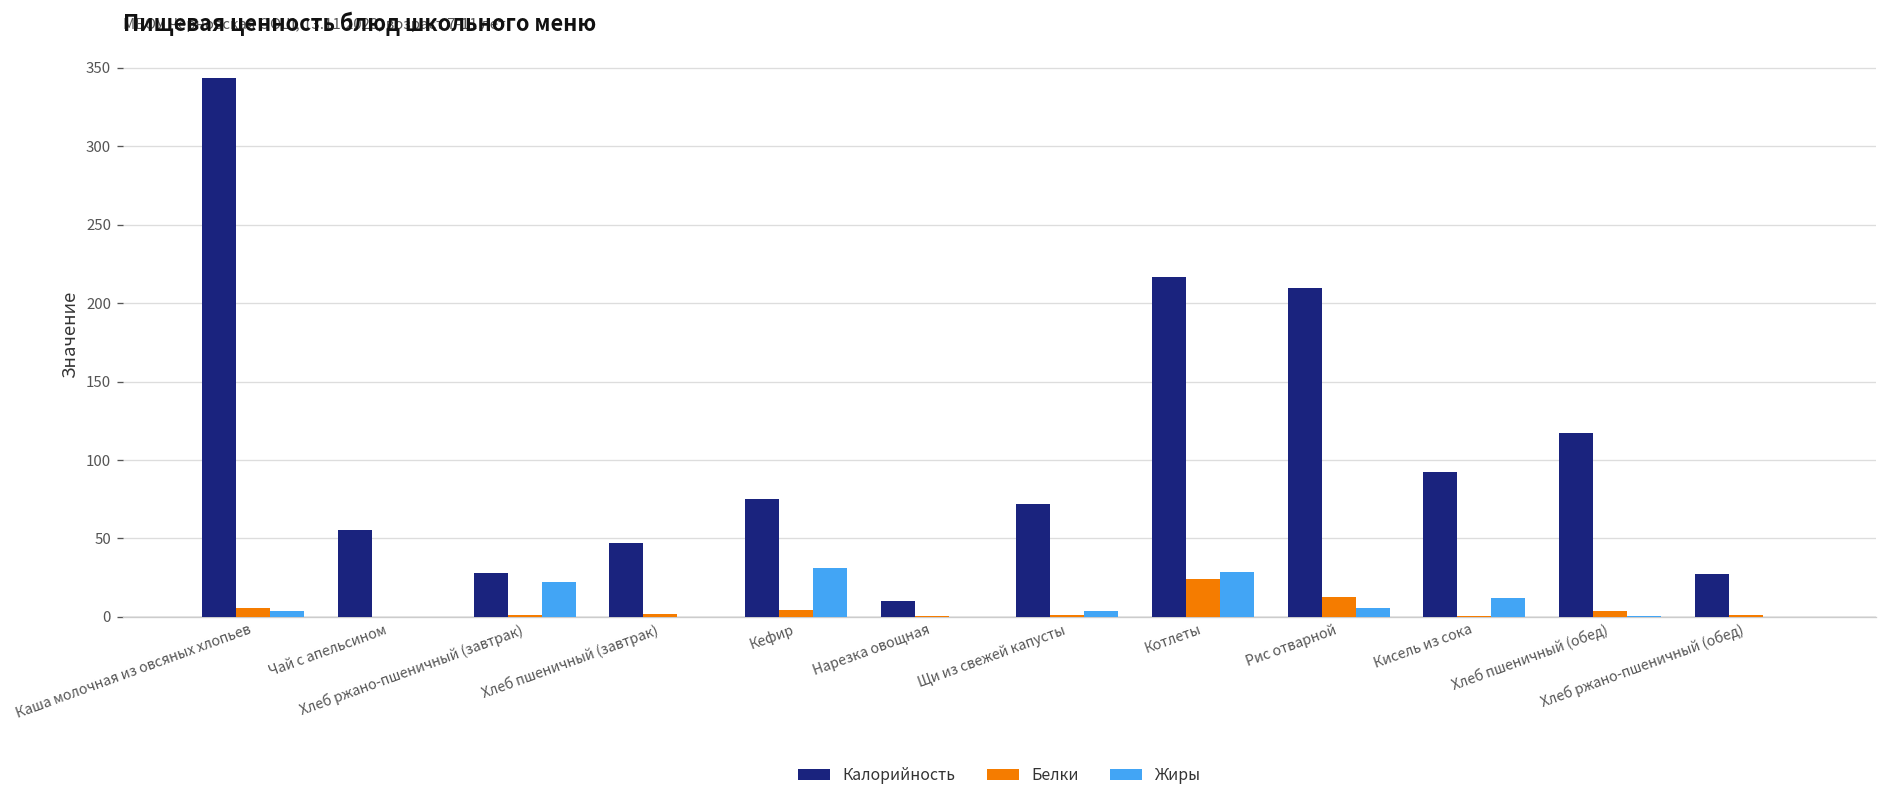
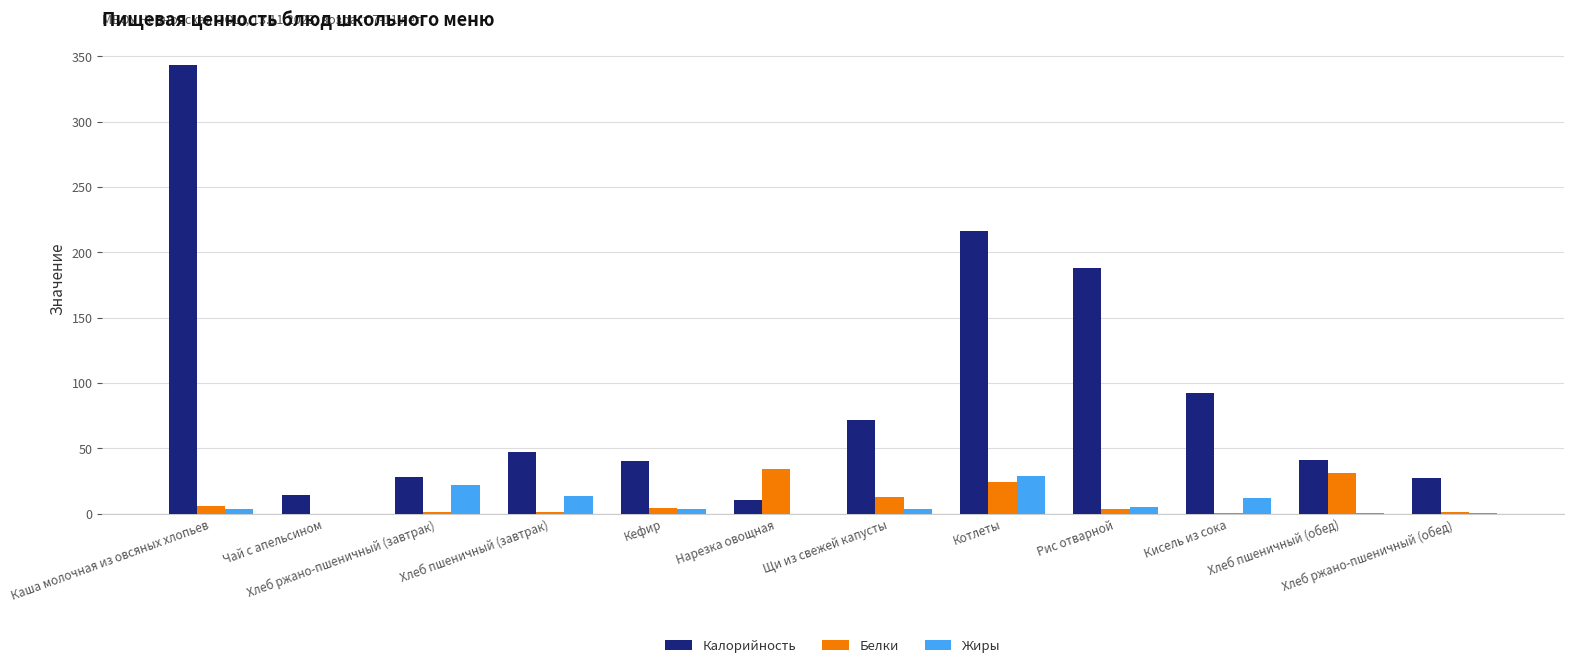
  {
    "Калорийность": {
      "Каша молочная из овсяных хлопьев": 344,
-     "Чай с апельсином": 55,
+     "Чай с апельсином": 14,
      "Хлеб ржано-пшеничный (завтрак)": 28,
      "Хлеб пшеничный (завтрак)": 47,
-     "Кефир": 75,
+     "Кефир": 40,
      "Нарезка овощная": 10,
      "Щи из свежей капусты": 72,
      "Котлеты": 217,
-     "Рис отварной": 210,
+     "Рис отварной": 188,
      "Кисель из сока": 93,
-     "Хлеб пшеничный (обед)": 118,
+     "Хлеб пшеничный (обед)": 41,
      "Хлеб ржано-пшеничный (обед)": 27
    },
    "Белки": {
      "Каша молочная из овсяных хлопьев": 6,
      "Кефир": 4,
-     "Нарезка овощная": 1,
-     "Щи из свежей капусты": 1,
+     "Нарезка овощная": 34,
+     "Щи из свежей капусты": 13,
      "Котлеты": 24,
-     "Рис отварной": 13,
-     "Хлеб пшеничный (обед)": 4
+     "Рис отварной": 4,
+     "Хлеб пшеничный (обед)": 31
    },
    "Жиры": {
      "Каша молочная из овсяных хлопьев": 4,
      "Хлеб ржано-пшеничный (завтрак)": 22,
-     "Хлеб пшеничный (завтрак)": 0,
-     "Кефир": 31,
+     "Хлеб пшеничный (завтрак)": 14,
+     "Кефир": 4,
      "Щи из свежей капусты": 4,
      "Котлеты": 29,
      "Рис отварной": 5,
      "Кисель из сока": 12
    }
  }
